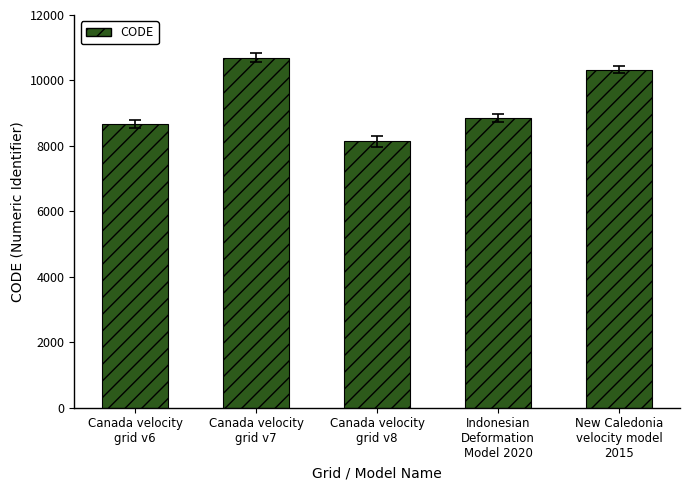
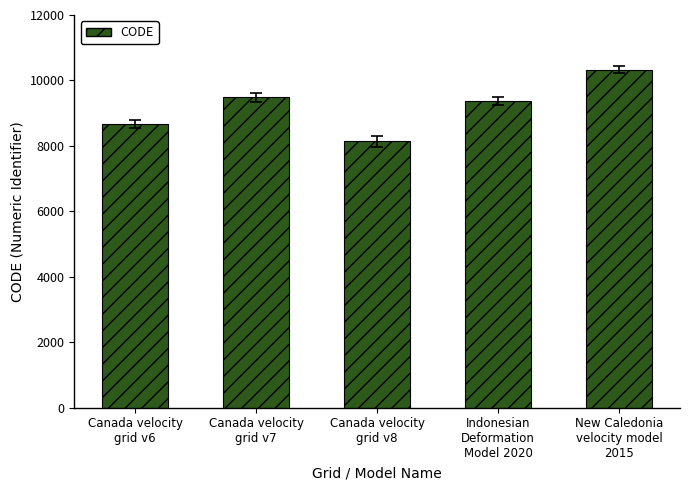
  {
    "CODE": {
      "Canada velocity grid v6": 8700,
-     "Canada velocity grid v7": 10700,
+     "Canada velocity grid v7": 9500,
      "Canada velocity grid v8": 8100,
-     "Indonesian Deformation Model 2020": 8900,
+     "Indonesian Deformation Model 2020": 9400,
      "New Caledonia velocity model 2015": 10300
    }
  }
